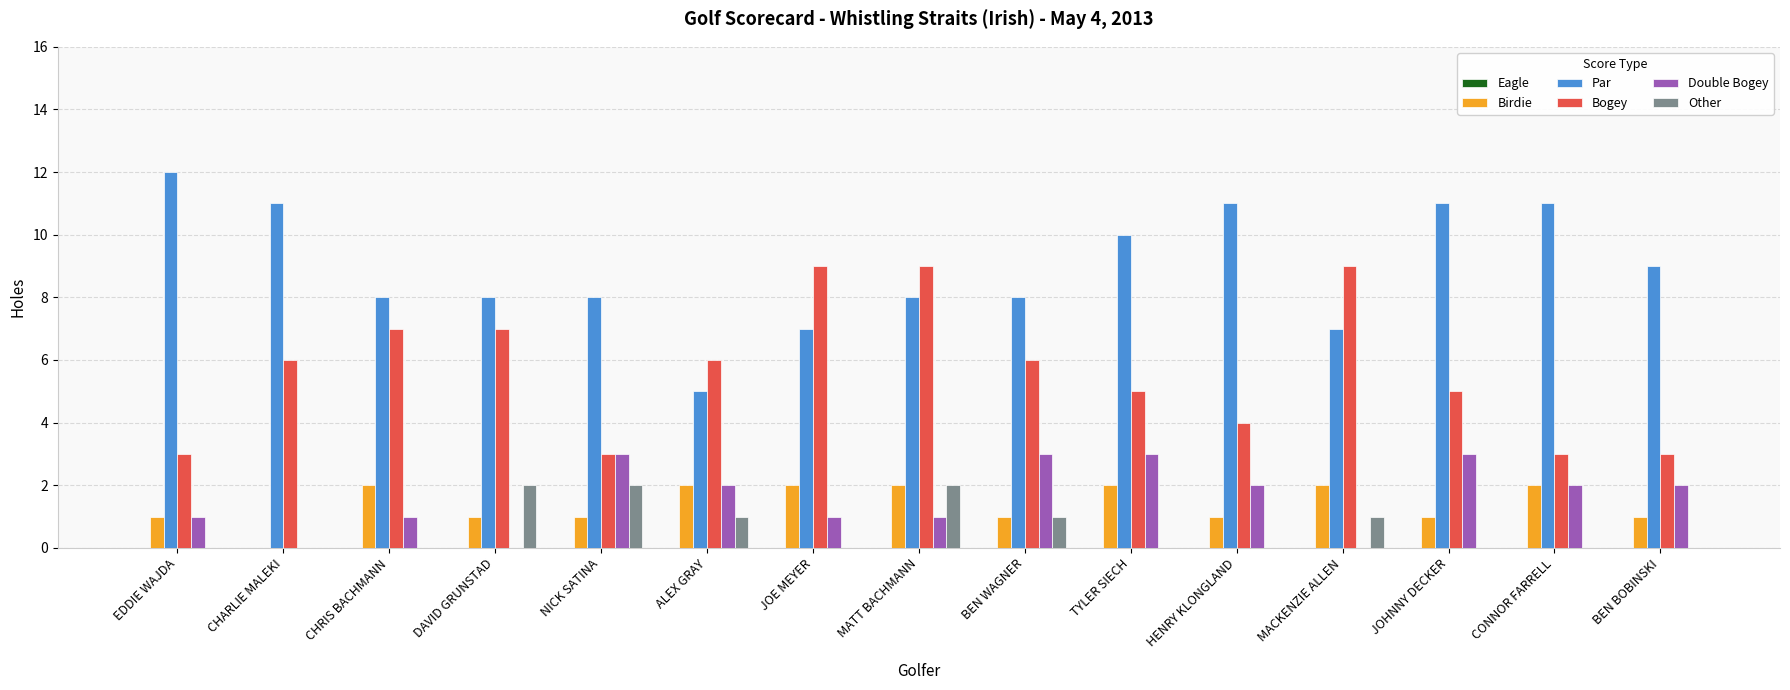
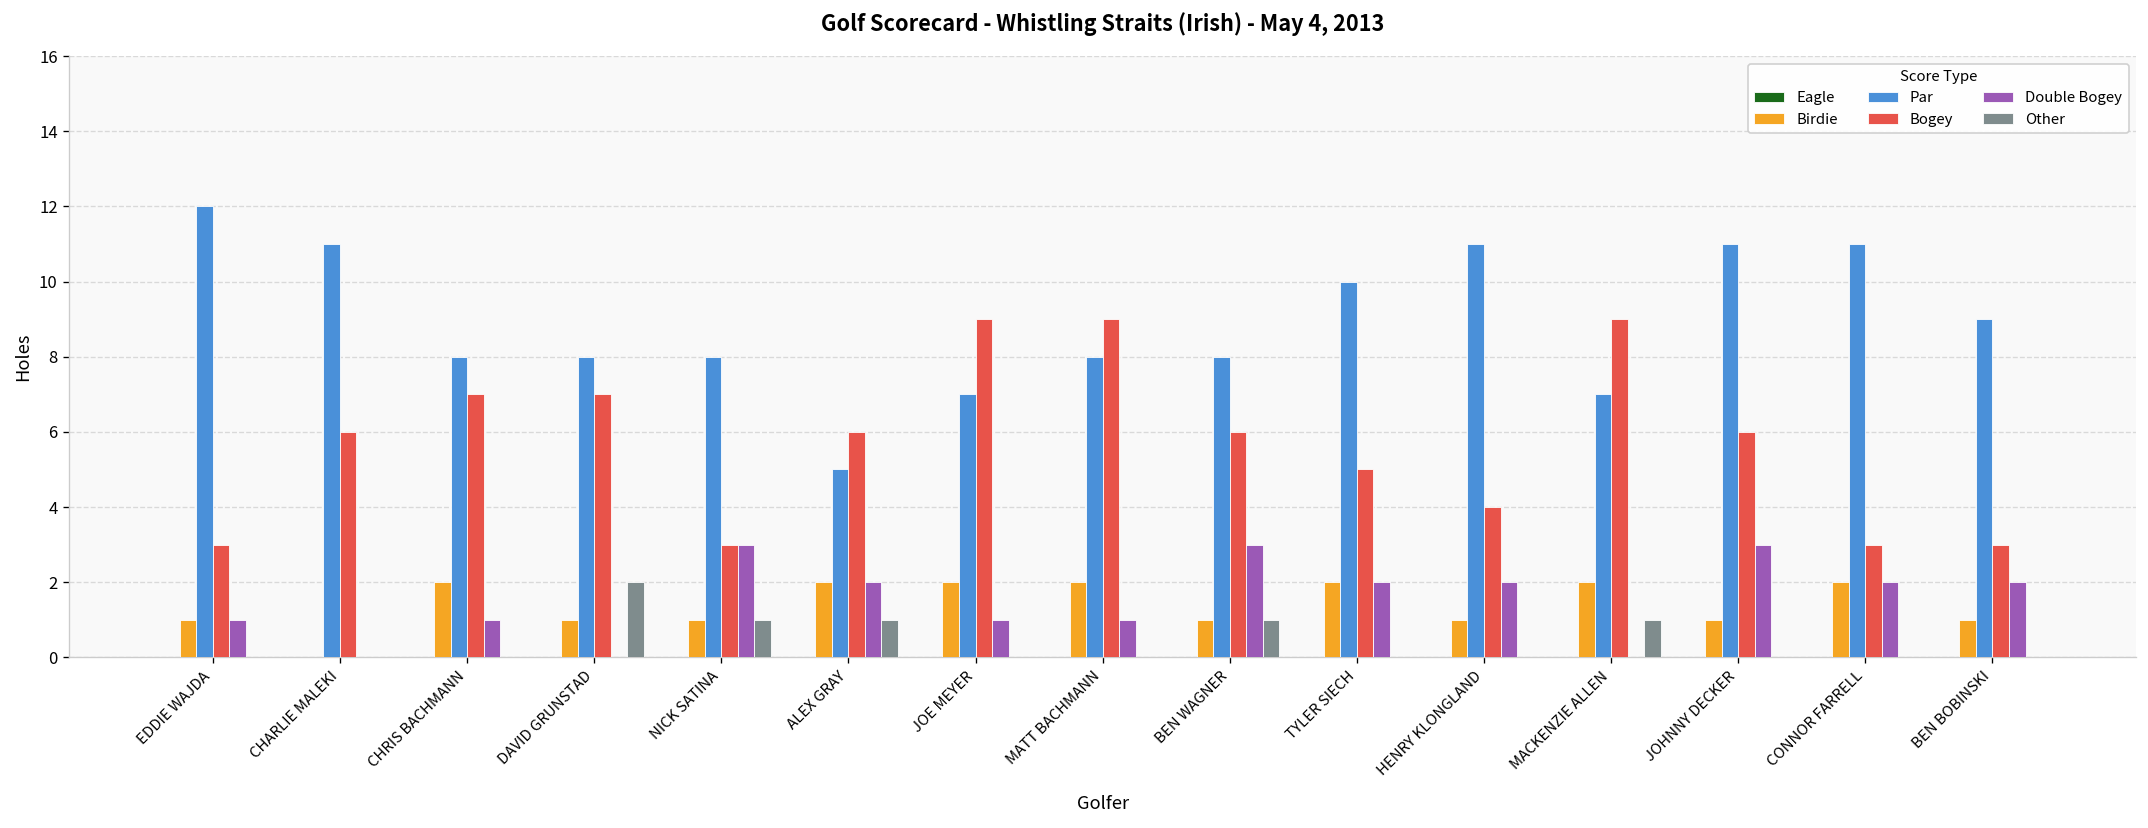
  {
    "Eagle": {
      "EDDIE WAJDA": 0,
      "CHARLIE MALEKI": 0,
      "CHRIS BACHMANN": 0,
      "DAVID GRUNSTAD": 0,
      "NICK SATINA": 0,
      "ALEX GRAY": 0,
      "JOE MEYER": 0,
      "MATT BACHMANN": 0,
      "BEN WAGNER": 0,
      "TYLER SIECH": 0,
      "HENRY KLONGLAND": 0,
      "MACKENZIE ALLEN": 0,
      "JOHNNY DECKER": 0,
      "CONNOR FARRELL": 0,
      "BEN BOBINSKI": 0
    },
    "Birdie": {
      "EDDIE WAJDA": 1,
      "CHARLIE MALEKI": 0,
      "CHRIS BACHMANN": 2,
      "DAVID GRUNSTAD": 1,
      "NICK SATINA": 1,
      "ALEX GRAY": 2,
      "JOE MEYER": 2,
      "MATT BACHMANN": 2,
      "BEN WAGNER": 1,
      "TYLER SIECH": 2,
      "HENRY KLONGLAND": 1,
      "MACKENZIE ALLEN": 2,
      "JOHNNY DECKER": 1,
      "CONNOR FARRELL": 2,
      "BEN BOBINSKI": 1
    },
    "Par": {
      "EDDIE WAJDA": 12,
      "CHARLIE MALEKI": 11,
      "CHRIS BACHMANN": 8,
      "DAVID GRUNSTAD": 8,
      "NICK SATINA": 8,
      "ALEX GRAY": 5,
      "JOE MEYER": 7,
      "MATT BACHMANN": 8,
      "BEN WAGNER": 8,
      "TYLER SIECH": 10,
      "HENRY KLONGLAND": 11,
      "MACKENZIE ALLEN": 7,
      "JOHNNY DECKER": 11,
      "CONNOR FARRELL": 11,
      "BEN BOBINSKI": 9
    },
    "Bogey": {
      "EDDIE WAJDA": 3,
      "CHARLIE MALEKI": 6,
      "CHRIS BACHMANN": 7,
      "DAVID GRUNSTAD": 7,
      "NICK SATINA": 3,
      "ALEX GRAY": 6,
      "JOE MEYER": 9,
      "MATT BACHMANN": 9,
      "BEN WAGNER": 6,
      "TYLER SIECH": 5,
      "HENRY KLONGLAND": 4,
      "MACKENZIE ALLEN": 9,
-     "JOHNNY DECKER": 5,
+     "JOHNNY DECKER": 6,
      "CONNOR FARRELL": 3,
      "BEN BOBINSKI": 3
    },
    "Double Bogey": {
      "EDDIE WAJDA": 1,
      "CHARLIE MALEKI": 0,
      "CHRIS BACHMANN": 1,
      "DAVID GRUNSTAD": 0,
      "NICK SATINA": 3,
      "ALEX GRAY": 2,
      "JOE MEYER": 1,
      "MATT BACHMANN": 1,
      "BEN WAGNER": 3,
-     "TYLER SIECH": 3,
+     "TYLER SIECH": 2,
      "HENRY KLONGLAND": 2,
      "MACKENZIE ALLEN": 0,
      "JOHNNY DECKER": 3,
      "CONNOR FARRELL": 2,
      "BEN BOBINSKI": 2
    },
    "Other": {
      "EDDIE WAJDA": 0,
      "CHARLIE MALEKI": 0,
      "CHRIS BACHMANN": 0,
      "DAVID GRUNSTAD": 2,
-     "NICK SATINA": 2,
+     "NICK SATINA": 1,
      "ALEX GRAY": 1,
      "JOE MEYER": 0,
-     "MATT BACHMANN": 2,
+     "MATT BACHMANN": 0,
      "BEN WAGNER": 1,
      "TYLER SIECH": 0,
      "HENRY KLONGLAND": 0,
      "MACKENZIE ALLEN": 1,
      "JOHNNY DECKER": 0,
      "CONNOR FARRELL": 0,
      "BEN BOBINSKI": 0
    }
  }
